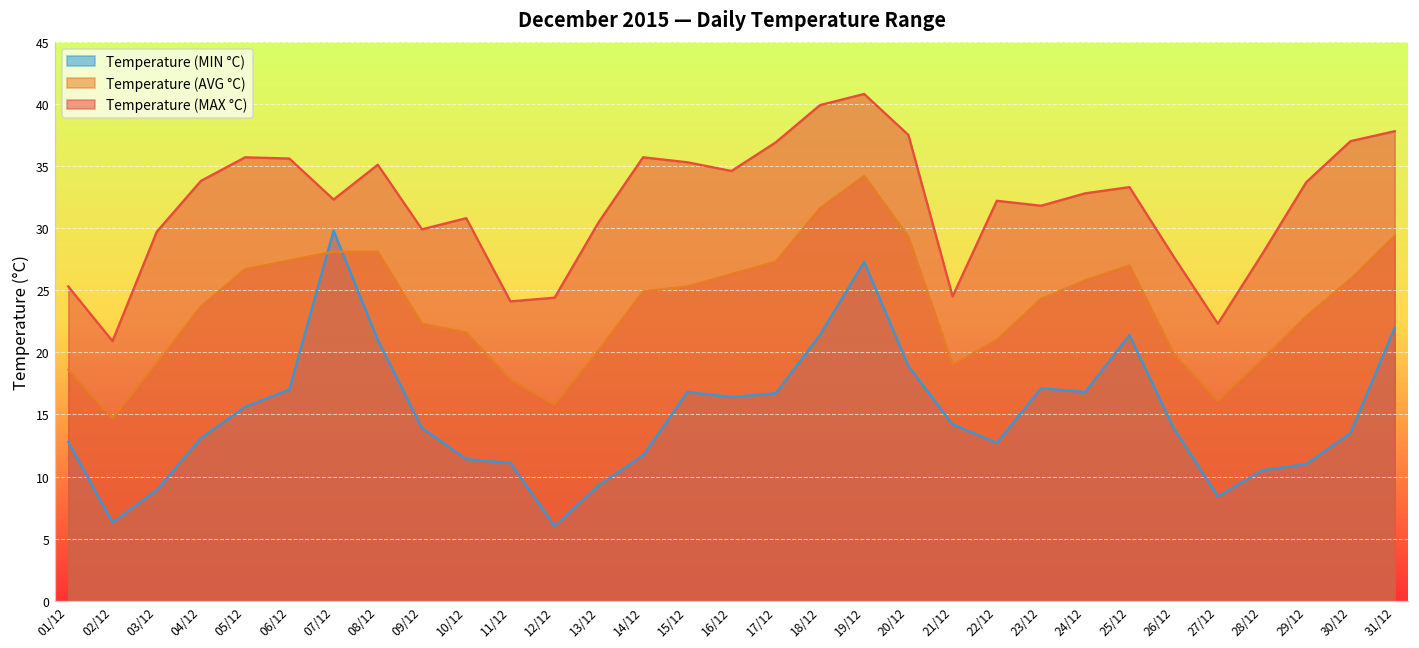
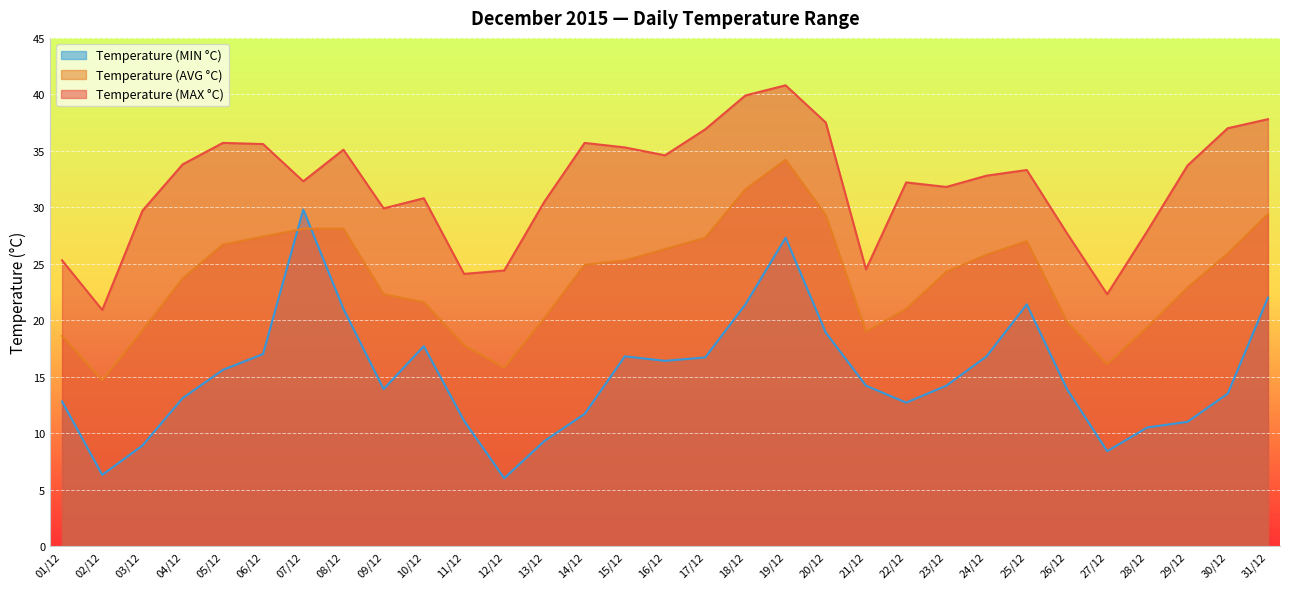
  {
    "Temperature (MIN °C)": {
      "01/12": 12.8,
      "02/12": 6.3,
      "03/12": 8.9,
      "04/12": 13.1,
      "05/12": 15.6,
      "06/12": 17.0,
      "07/12": 29.8,
      "08/12": 21.0,
      "09/12": 13.9,
-     "10/12": 11.4,
+     "10/12": 17.7,
      "11/12": 11.1,
      "12/12": 6.0,
      "13/12": 9.3,
      "14/12": 11.7,
      "15/12": 16.8,
      "16/12": 16.4,
      "17/12": 16.7,
      "18/12": 21.4,
      "19/12": 27.3,
      "20/12": 18.9,
      "21/12": 14.2,
      "22/12": 12.7,
-     "23/12": 17.1,
+     "23/12": 14.2,
      "24/12": 16.8,
      "25/12": 21.4,
      "26/12": 13.9,
      "27/12": 8.4,
      "28/12": 10.5,
      "29/12": 11.0,
      "30/12": 13.5,
      "31/12": 22.0
    }
  }
